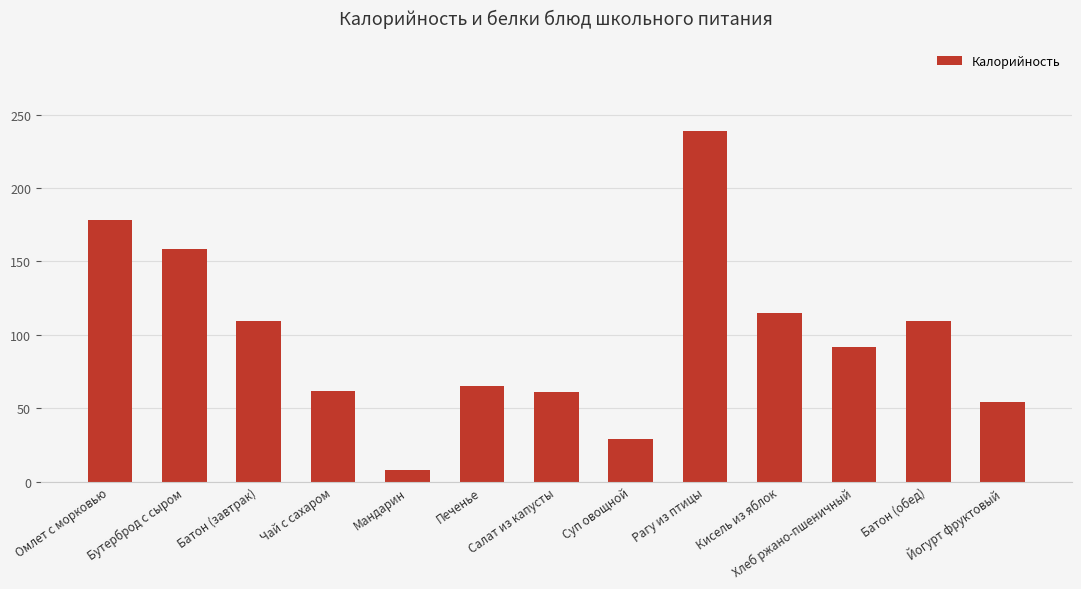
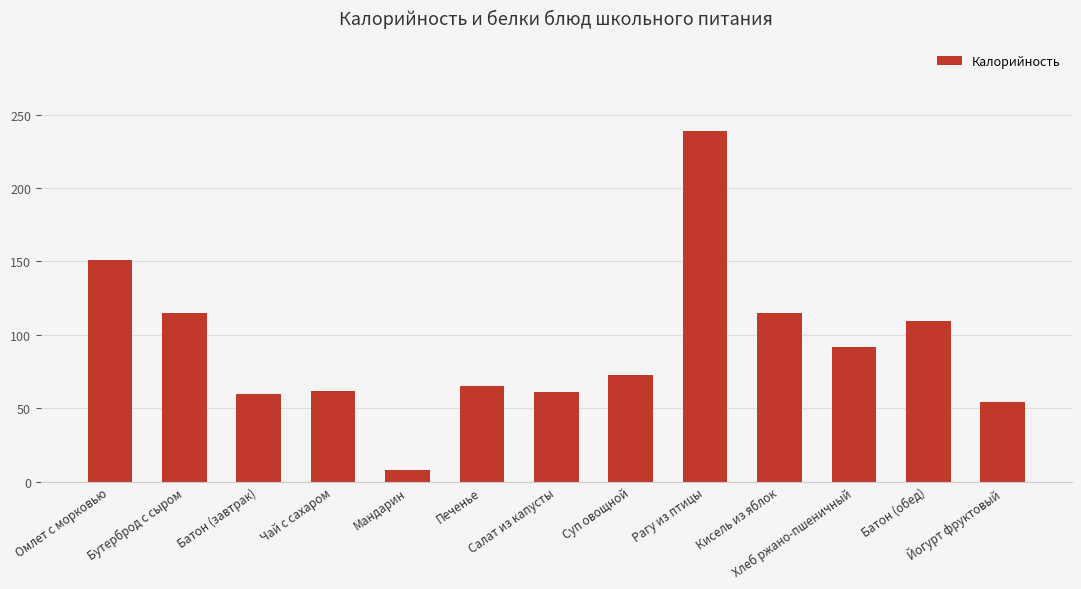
  {
-   "Омлет с морковью": 178,
-   "Бутерброд с сыром": 159,
-   "Батон (завтрак)": 109,
+   "Омлет с морковью": 151,
+   "Бутерброд с сыром": 115,
+   "Батон (завтрак)": 60,
    "Чай с сахаром": 62,
    "Мандарин": 8,
    "Печенье": 65,
    "Салат из капусты": 61,
-   "Суп овощной": 29,
+   "Суп овощной": 73,
    "Рагу из птицы": 239,
    "Кисель из яблок": 115,
    "Хлеб ржано-пшеничный": 92,
    "Батон (обед)": 110,
    "Йогурт фруктовый": 54
  }
